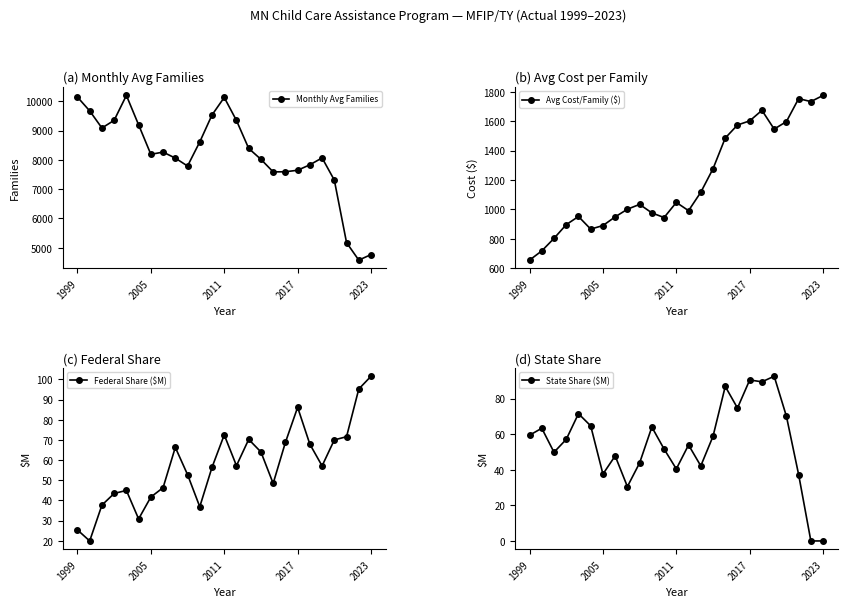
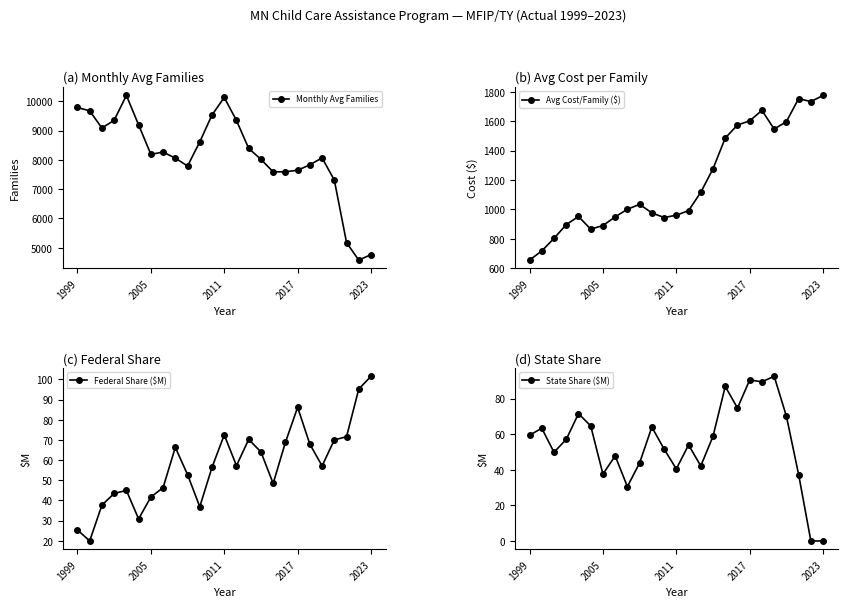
  {
    "(a) Monthly Avg Families": {
-     "1999": 10100,
+     "1999": 9800,
      "2005": 8200,
      "2011": 10100,
      "2017": 7600,
      "2023": 4800
    },
    "(b) Avg Cost per Family": {
      "1999": 660,
      "2005": 890,
-     "2011": 1050,
+     "2011": 960,
      "2017": 1600,
      "2023": 1780
    },
    "(c) Federal Share": {
      "1999": 25,
      "2005": 42,
      "2011": 72,
      "2017": 86,
      "2023": 102
    },
    "(d) State Share": {
      "1999": 59,
      "2005": 38,
      "2011": 40,
      "2017": 90,
      "2023": 0
    }
  }
